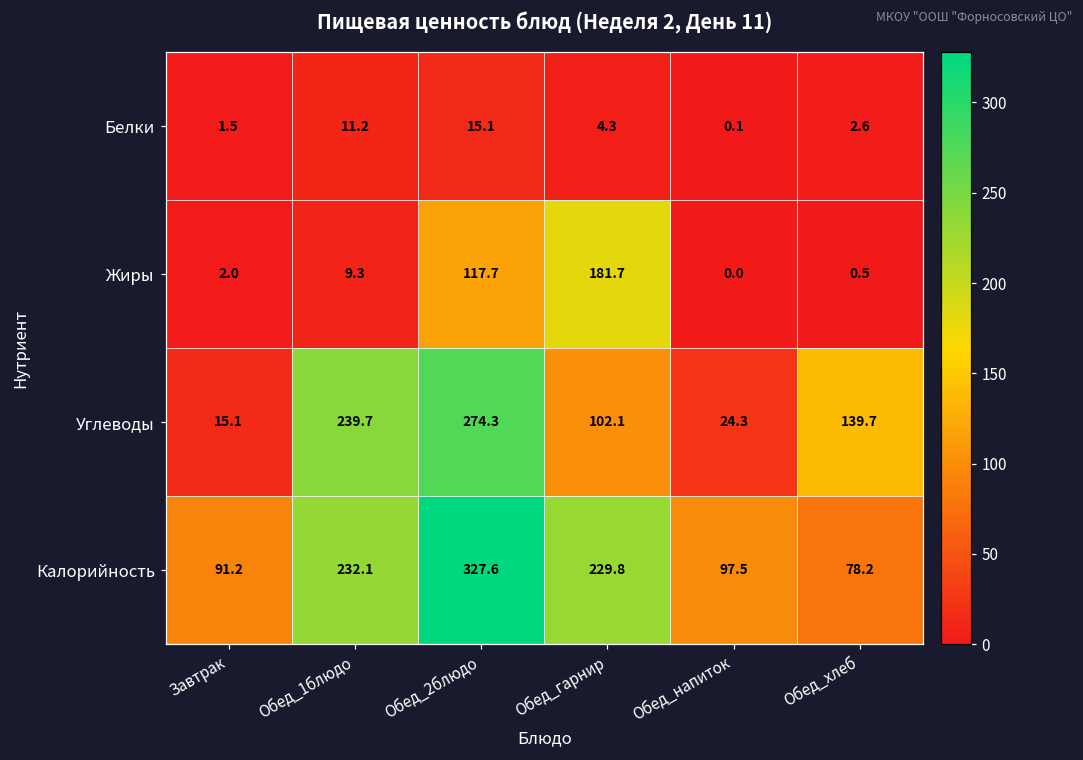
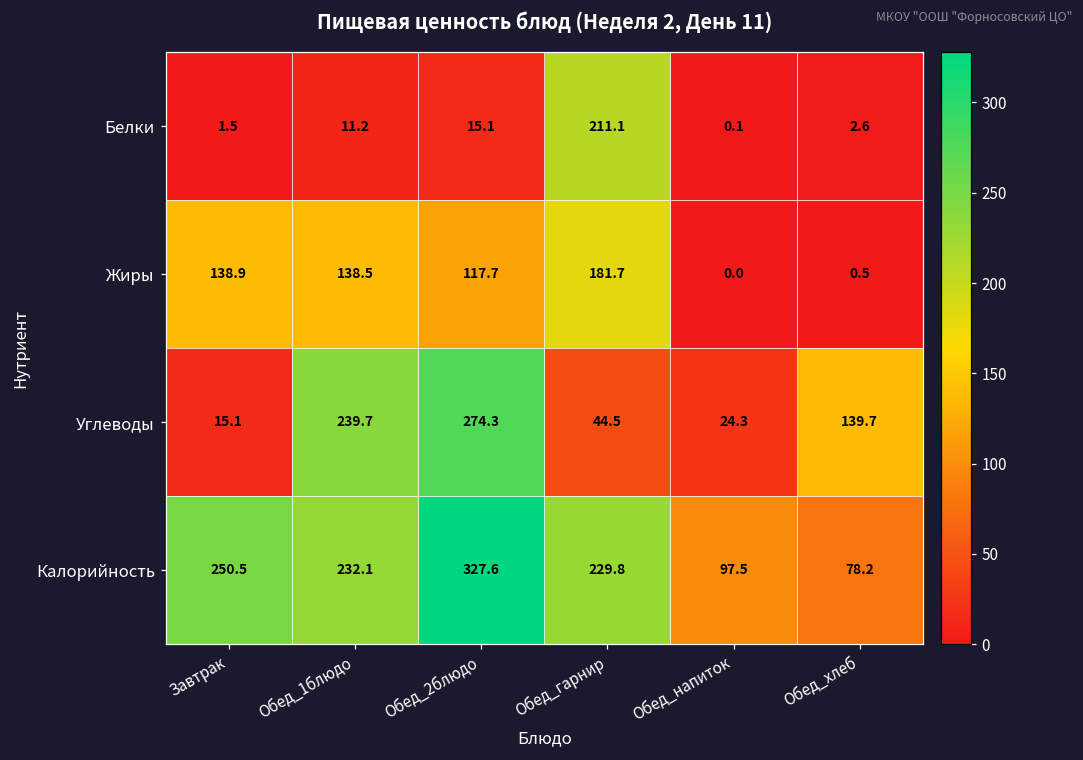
  {
    "Белки": {
      "Завтрак": 1.5,
      "Обед_1блюдо": 11.2,
      "Обед_2блюдо": 15.1,
-     "Обед_гарнир": 4.3,
+     "Обед_гарнир": 211.1,
      "Обед_напиток": 0.1,
      "Обед_хлеб": 2.6
    },
    "Жиры": {
-     "Завтрак": 2.0,
-     "Обед_1блюдо": 9.3,
+     "Завтрак": 138.9,
+     "Обед_1блюдо": 138.5,
      "Обед_2блюдо": 117.7,
      "Обед_гарнир": 181.7,
      "Обед_напиток": 0.0,
      "Обед_хлеб": 0.5
    },
    "Углеводы": {
      "Завтрак": 15.1,
      "Обед_1блюдо": 239.7,
      "Обед_2блюдо": 274.3,
-     "Обед_гарнир": 102.1,
+     "Обед_гарнир": 44.5,
      "Обед_напиток": 24.3,
      "Обед_хлеб": 139.7
    },
    "Калорийность": {
-     "Завтрак": 91.2,
+     "Завтрак": 250.5,
      "Обед_1блюдо": 232.1,
      "Обед_2блюдо": 327.6,
      "Обед_гарнир": 229.8,
      "Обед_напиток": 97.5,
      "Обед_хлеб": 78.2
    }
  }
